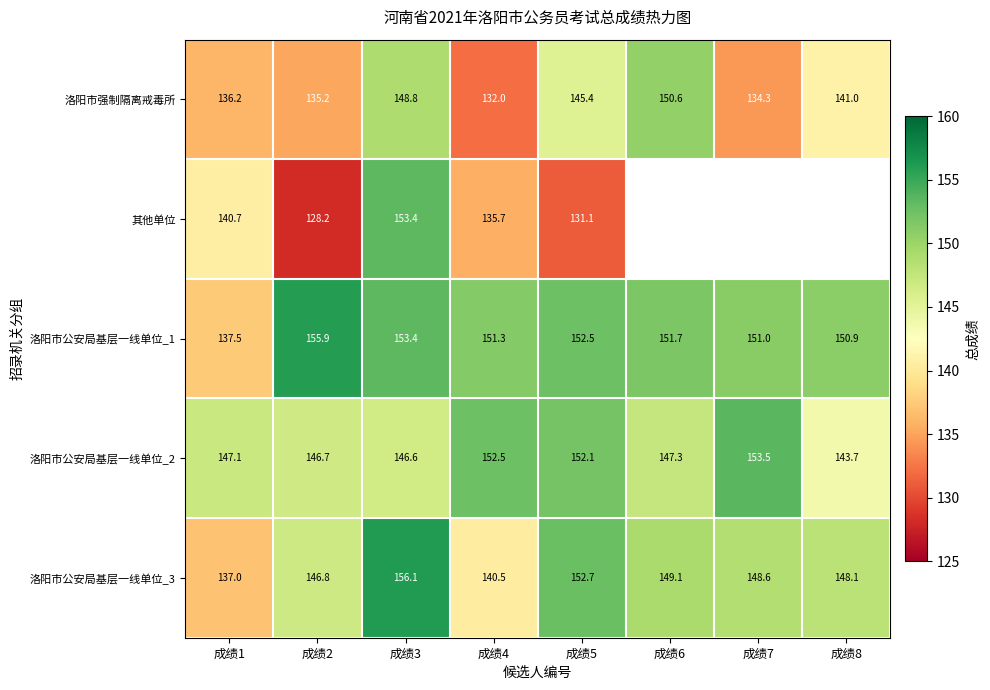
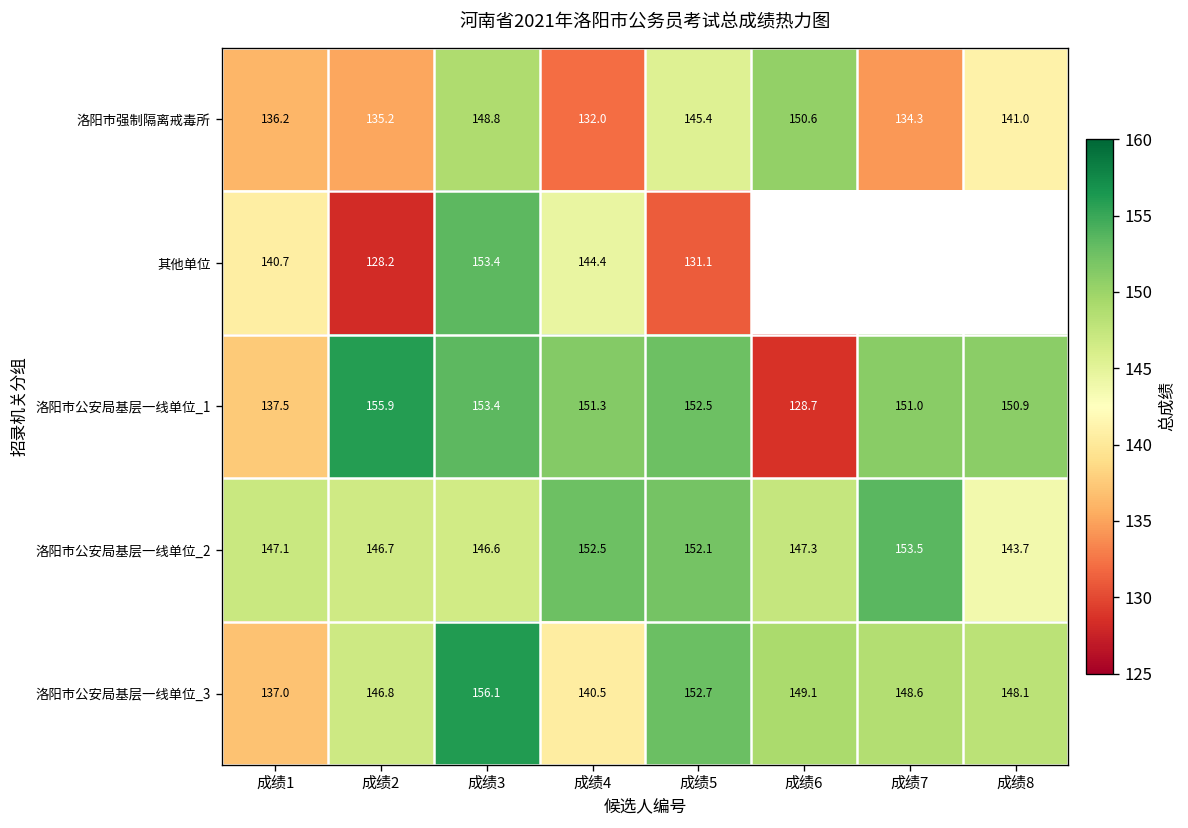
  {
    "洛阳市强制隔离戒毒所": {
      "成绩1": 136.2,
      "成绩2": 135.2,
      "成绩3": 148.8,
      "成绩4": 132.0,
      "成绩5": 145.4,
      "成绩6": 150.6,
      "成绩7": 134.3,
      "成绩8": 141.0
    },
    "其他单位": {
      "成绩1": 140.7,
      "成绩2": 128.2,
      "成绩3": 153.4,
-     "成绩4": 135.7,
+     "成绩4": 144.4,
      "成绩5": 131.1
    },
    "洛阳市公安局基层一线单位_1": {
      "成绩1": 137.5,
      "成绩2": 155.9,
      "成绩3": 153.4,
      "成绩4": 151.3,
      "成绩5": 152.5,
-     "成绩6": 151.7,
+     "成绩6": 128.7,
      "成绩7": 151.0,
      "成绩8": 150.9
    },
    "洛阳市公安局基层一线单位_2": {
      "成绩1": 147.1,
      "成绩2": 146.7,
      "成绩3": 146.6,
      "成绩4": 152.5,
      "成绩5": 152.1,
      "成绩6": 147.3,
      "成绩7": 153.5,
      "成绩8": 143.7
    },
    "洛阳市公安局基层一线单位_3": {
      "成绩1": 137.0,
      "成绩2": 146.8,
      "成绩3": 156.1,
      "成绩4": 140.5,
      "成绩5": 152.7,
      "成绩6": 149.1,
      "成绩7": 148.6,
      "成绩8": 148.1
    }
  }
